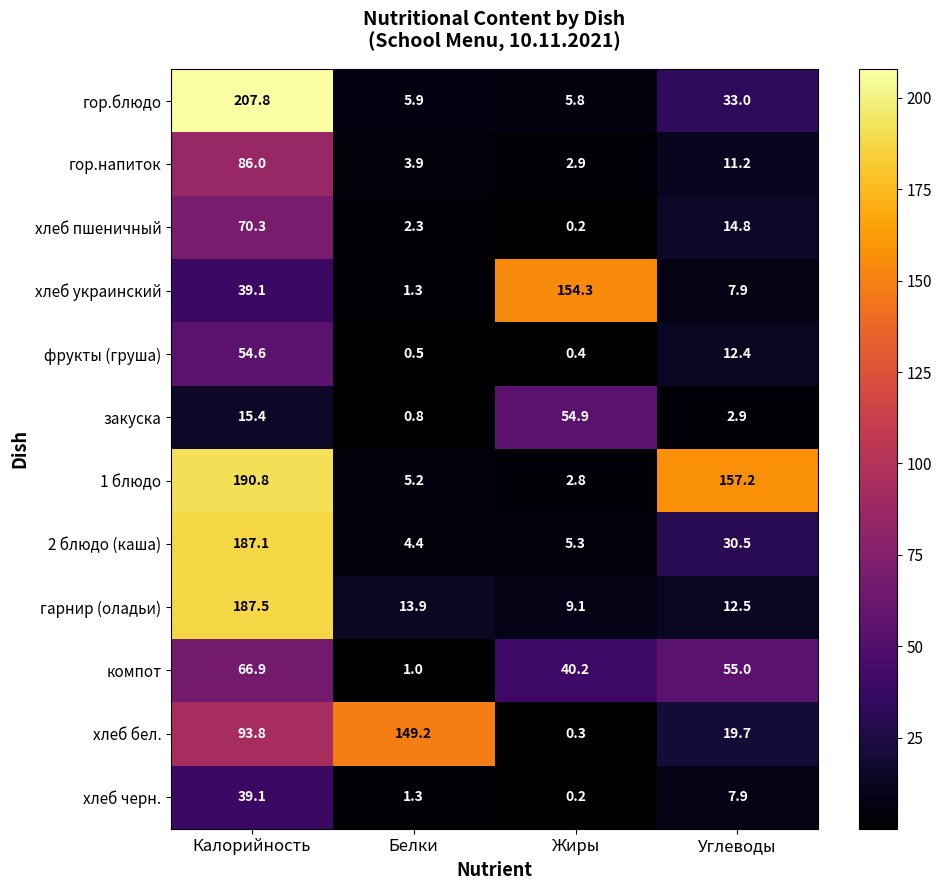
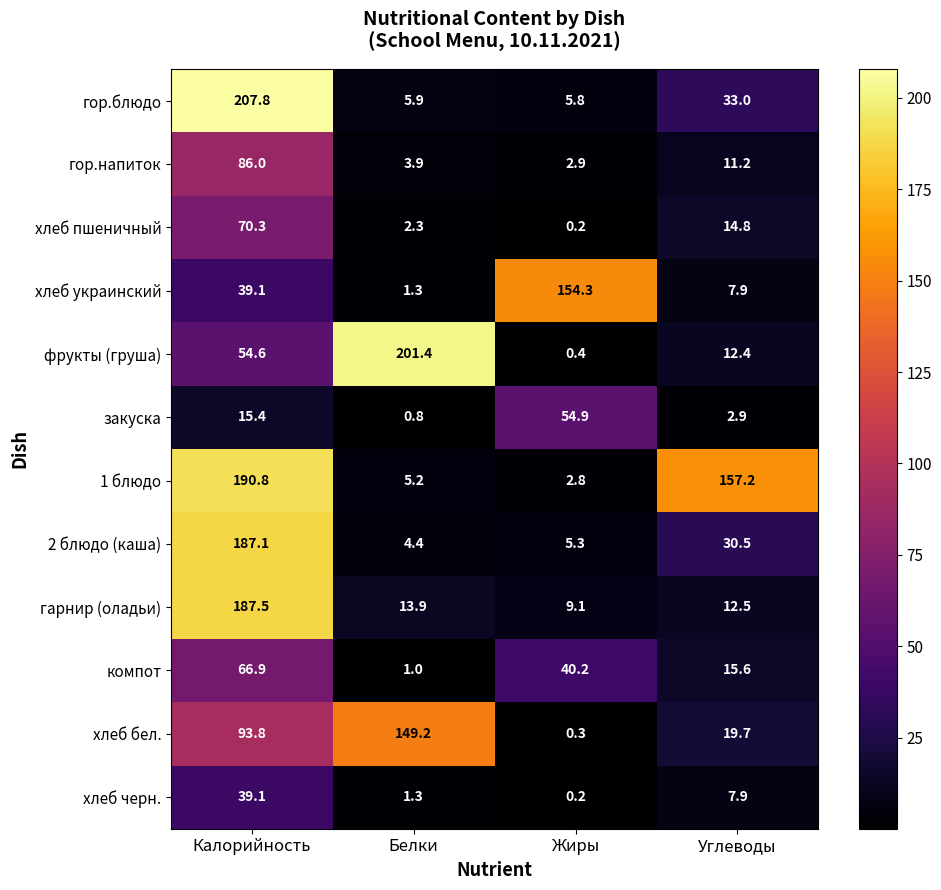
  {
    "гор.блюдо": {
      "Калорийность": 207.8,
      "Белки": 5.9,
      "Жиры": 5.8,
      "Углеводы": 33.0
    },
    "гор.напиток": {
      "Калорийность": 86.0,
      "Белки": 3.9,
      "Жиры": 2.9,
      "Углеводы": 11.2
    },
    "хлеб пшеничный": {
      "Калорийность": 70.3,
      "Белки": 2.3,
      "Жиры": 0.2,
      "Углеводы": 14.8
    },
    "хлеб украинский": {
      "Калорийность": 39.1,
      "Белки": 1.3,
      "Жиры": 154.3,
      "Углеводы": 7.9
    },
    "фрукты (груша)": {
      "Калорийность": 54.6,
-     "Белки": 0.5,
+     "Белки": 201.4,
      "Жиры": 0.4,
      "Углеводы": 12.4
    },
    "закуска": {
      "Калорийность": 15.4,
      "Белки": 0.8,
      "Жиры": 54.9,
      "Углеводы": 2.9
    },
    "1 блюдо": {
      "Калорийность": 190.8,
      "Белки": 5.2,
      "Жиры": 2.8,
      "Углеводы": 157.2
    },
    "2 блюдо (каша)": {
      "Калорийность": 187.1,
      "Белки": 4.4,
      "Жиры": 5.3,
      "Углеводы": 30.5
    },
    "гарнир (оладьи)": {
      "Калорийность": 187.5,
      "Белки": 13.9,
      "Жиры": 9.1,
      "Углеводы": 12.5
    },
    "компот": {
      "Калорийность": 66.9,
      "Белки": 1.0,
      "Жиры": 40.2,
-     "Углеводы": 55.0
+     "Углеводы": 15.6
    },
    "хлеб бел.": {
      "Калорийность": 93.8,
      "Белки": 149.2,
      "Жиры": 0.3,
      "Углеводы": 19.7
    },
    "хлеб черн.": {
      "Калорийность": 39.1,
      "Белки": 1.3,
      "Жиры": 0.2,
      "Углеводы": 7.9
    }
  }
